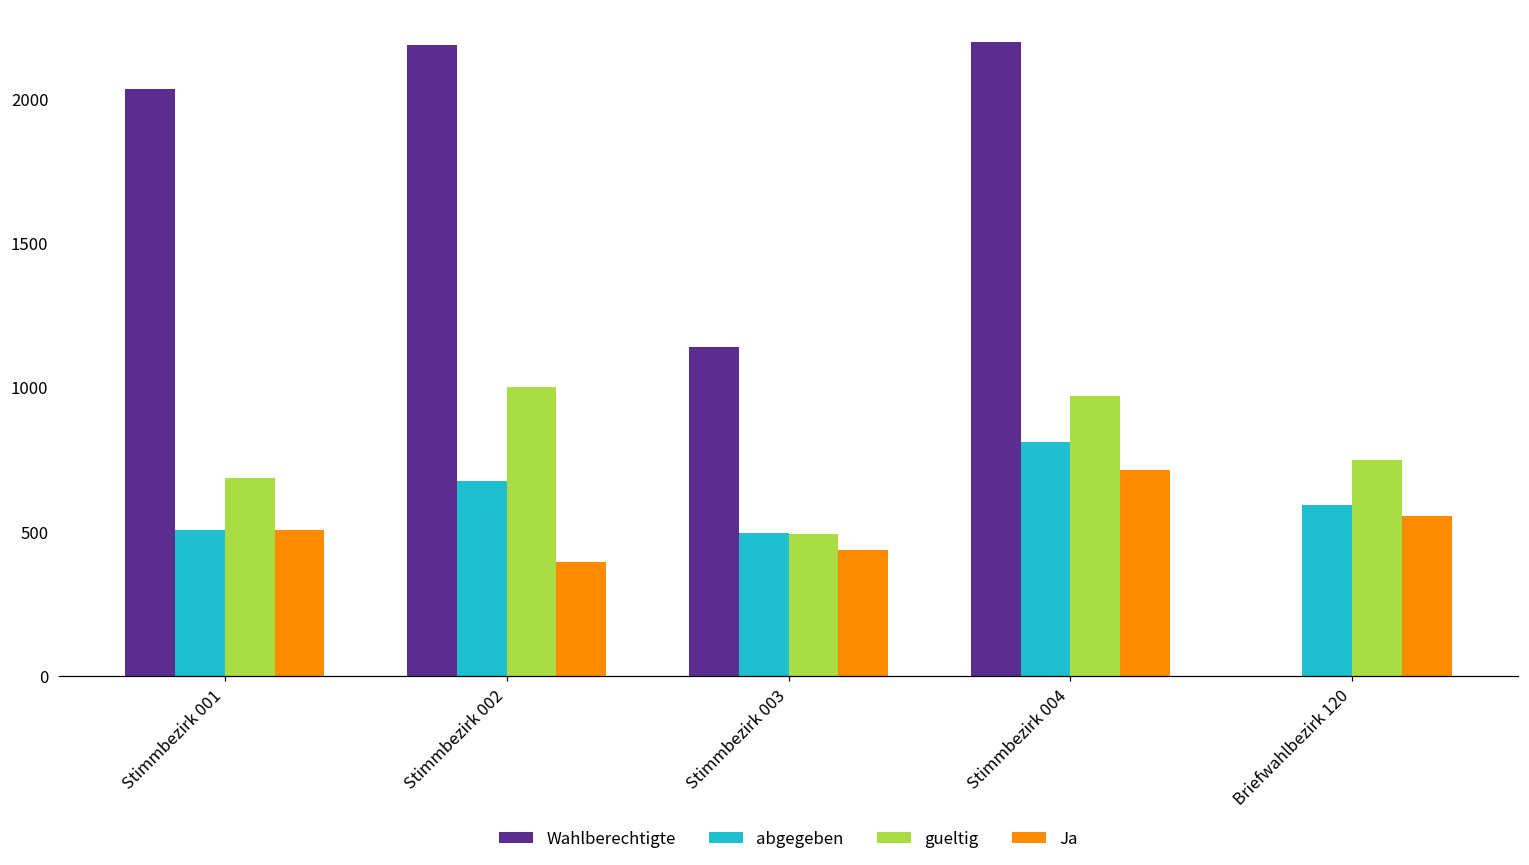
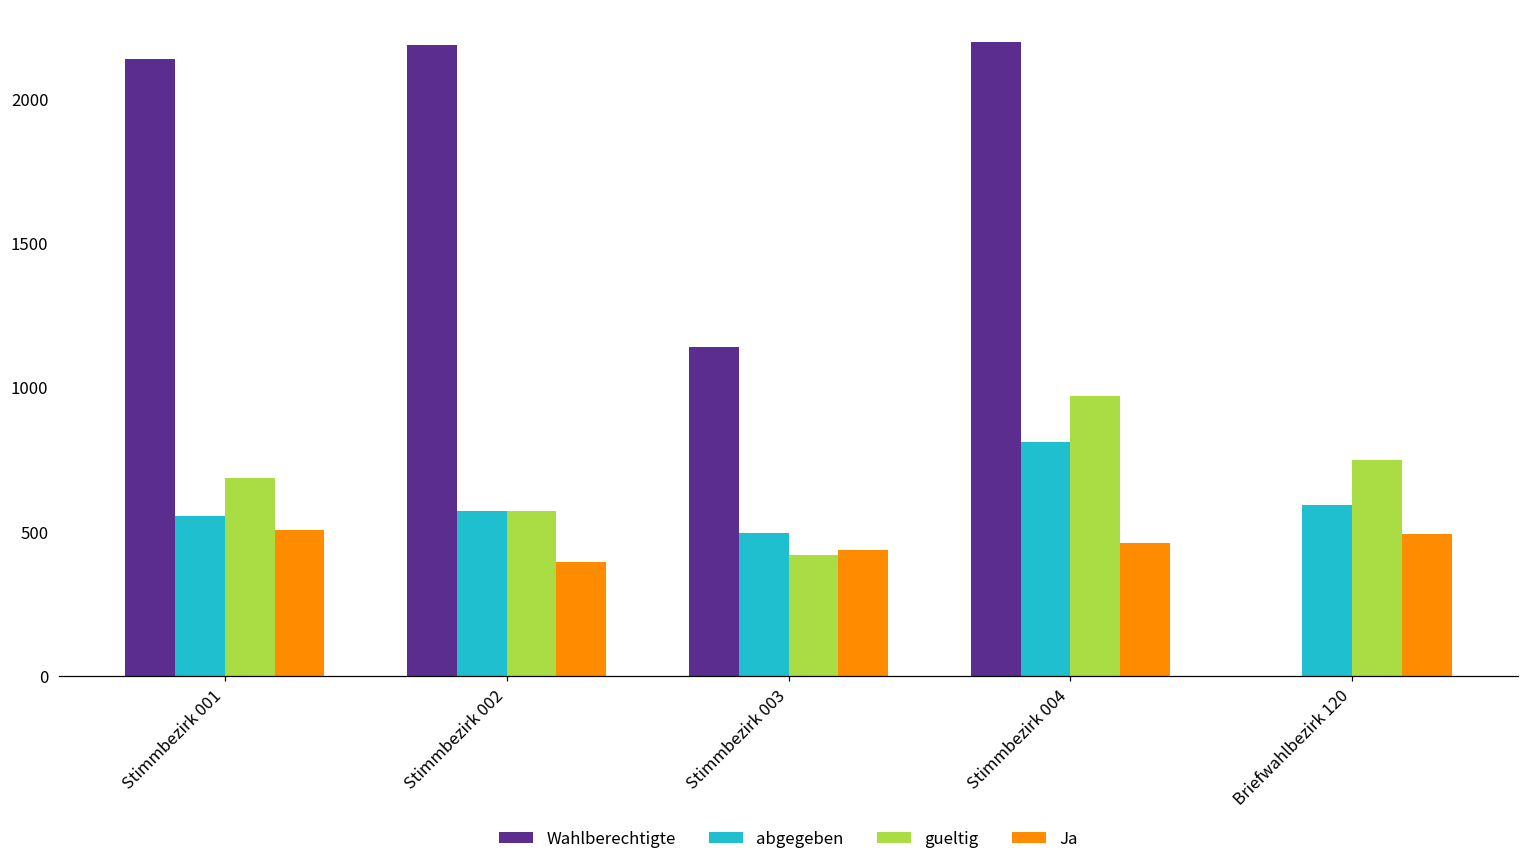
  {
    "Wahlberechtigte": {
-     "Stimmbezirk 001": 2030,
+     "Stimmbezirk 001": 2140,
      "Stimmbezirk 002": 2180,
      "Stimmbezirk 003": 1140,
      "Stimmbezirk 004": 2200,
      "Briefwahlbezirk 120": 0
    },
    "abgegeben": {
-     "Stimmbezirk 001": 510,
-     "Stimmbezirk 002": 680,
+     "Stimmbezirk 001": 560,
+     "Stimmbezirk 002": 570,
      "Stimmbezirk 003": 490,
      "Stimmbezirk 004": 810,
      "Briefwahlbezirk 120": 590
    },
    "gueltig": {
      "Stimmbezirk 001": 690,
-     "Stimmbezirk 002": 1000,
-     "Stimmbezirk 003": 490,
+     "Stimmbezirk 002": 570,
+     "Stimmbezirk 003": 420,
      "Stimmbezirk 004": 970,
      "Briefwahlbezirk 120": 750
    },
    "Ja": {
      "Stimmbezirk 001": 510,
      "Stimmbezirk 002": 390,
      "Stimmbezirk 003": 440,
-     "Stimmbezirk 004": 710,
-     "Briefwahlbezirk 120": 550
+     "Stimmbezirk 004": 460,
+     "Briefwahlbezirk 120": 490
    }
  }
